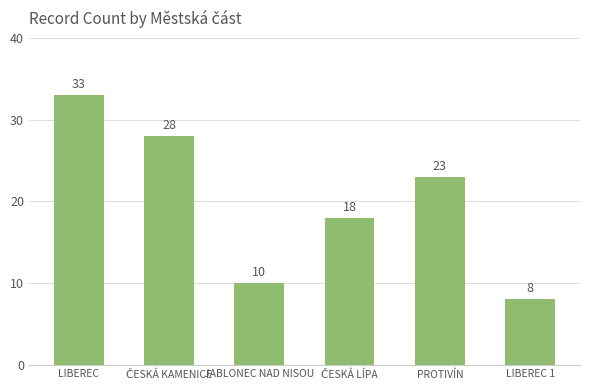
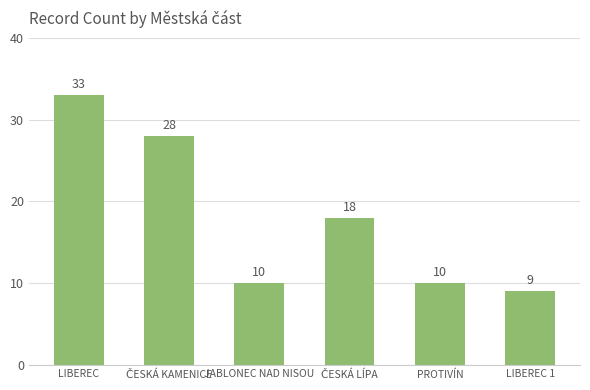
  {
    "LIBEREC": 33,
    "ČESKÁ KAMENICE": 28,
    "JABLONEC NAD NISOU": 10,
    "ČESKÁ LÍPA": 18,
-   "PROTIVÍN": 23,
-   "LIBEREC 1": 8
+   "PROTIVÍN": 10,
+   "LIBEREC 1": 9
  }
